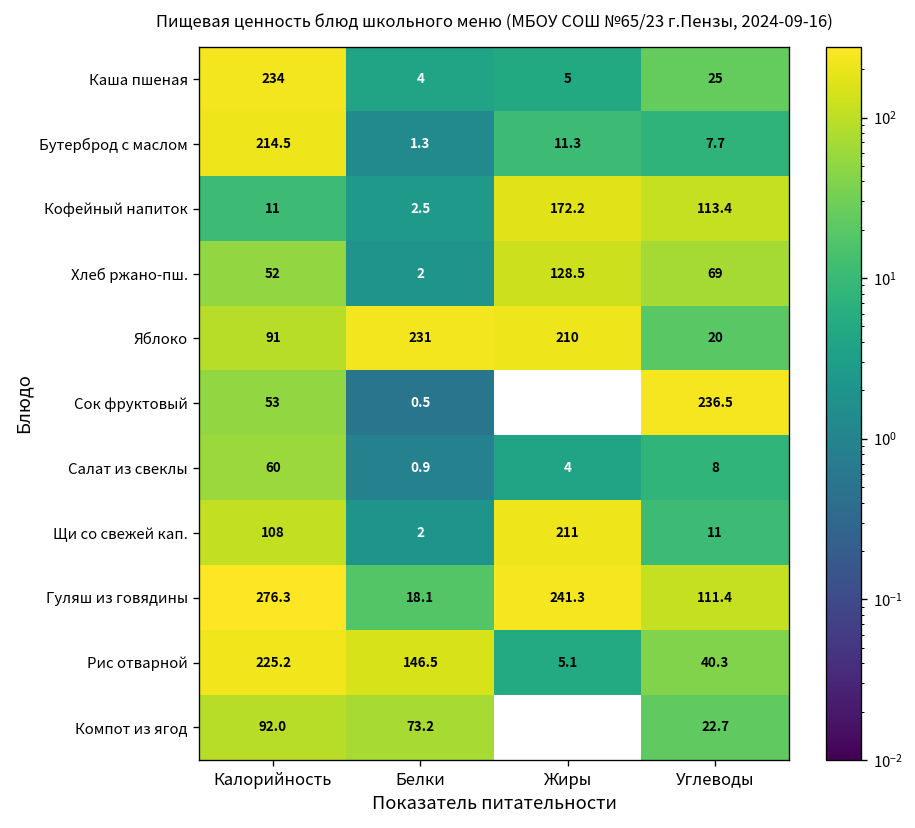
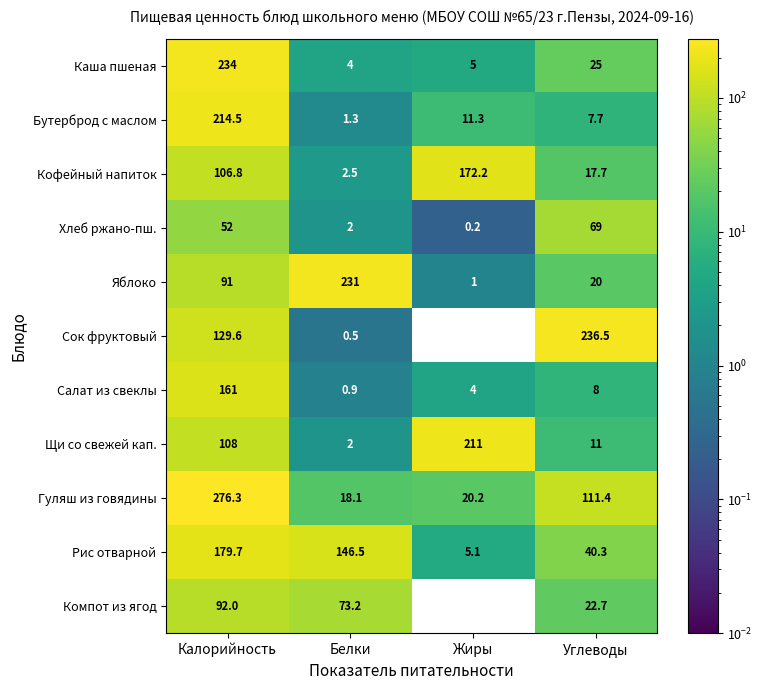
  {
    "Каша пшеная": {
      "Калорийность": 234,
      "Белки": 4,
      "Жиры": 5,
      "Углеводы": 25
    },
    "Бутерброд с маслом": {
      "Калорийность": 214.5,
      "Белки": 1.3,
      "Жиры": 11.3,
      "Углеводы": 7.7
    },
    "Кофейный напиток": {
-     "Калорийность": 11,
+     "Калорийность": 106.8,
      "Белки": 2.5,
      "Жиры": 172.2,
-     "Углеводы": 113.4
+     "Углеводы": 17.7
    },
    "Хлеб ржано-пш.": {
      "Калорийность": 52,
      "Белки": 2,
-     "Жиры": 128.5,
+     "Жиры": 0.2,
      "Углеводы": 69
    },
    "Яблоко": {
      "Калорийность": 91,
      "Белки": 231,
-     "Жиры": 210,
+     "Жиры": 1,
      "Углеводы": 20
    },
    "Сок фруктовый": {
-     "Калорийность": 53,
+     "Калорийность": 129.6,
      "Белки": 0.5,
      "Углеводы": 236.5
    },
    "Салат из свеклы": {
-     "Калорийность": 60,
+     "Калорийность": 161,
      "Белки": 0.9,
      "Жиры": 4,
      "Углеводы": 8
    },
    "Щи со свежей кап.": {
      "Калорийность": 108,
      "Белки": 2,
      "Жиры": 211,
      "Углеводы": 11
    },
    "Гуляш из говядины": {
      "Калорийность": 276.3,
      "Белки": 18.1,
-     "Жиры": 241.3,
+     "Жиры": 20.2,
      "Углеводы": 111.4
    },
    "Рис отварной": {
-     "Калорийность": 225.2,
+     "Калорийность": 179.7,
      "Белки": 146.5,
      "Жиры": 5.1,
      "Углеводы": 40.3
    },
    "Компот из ягод": {
      "Калорийность": 92.0,
      "Белки": 73.2,
      "Углеводы": 22.7
    }
  }
